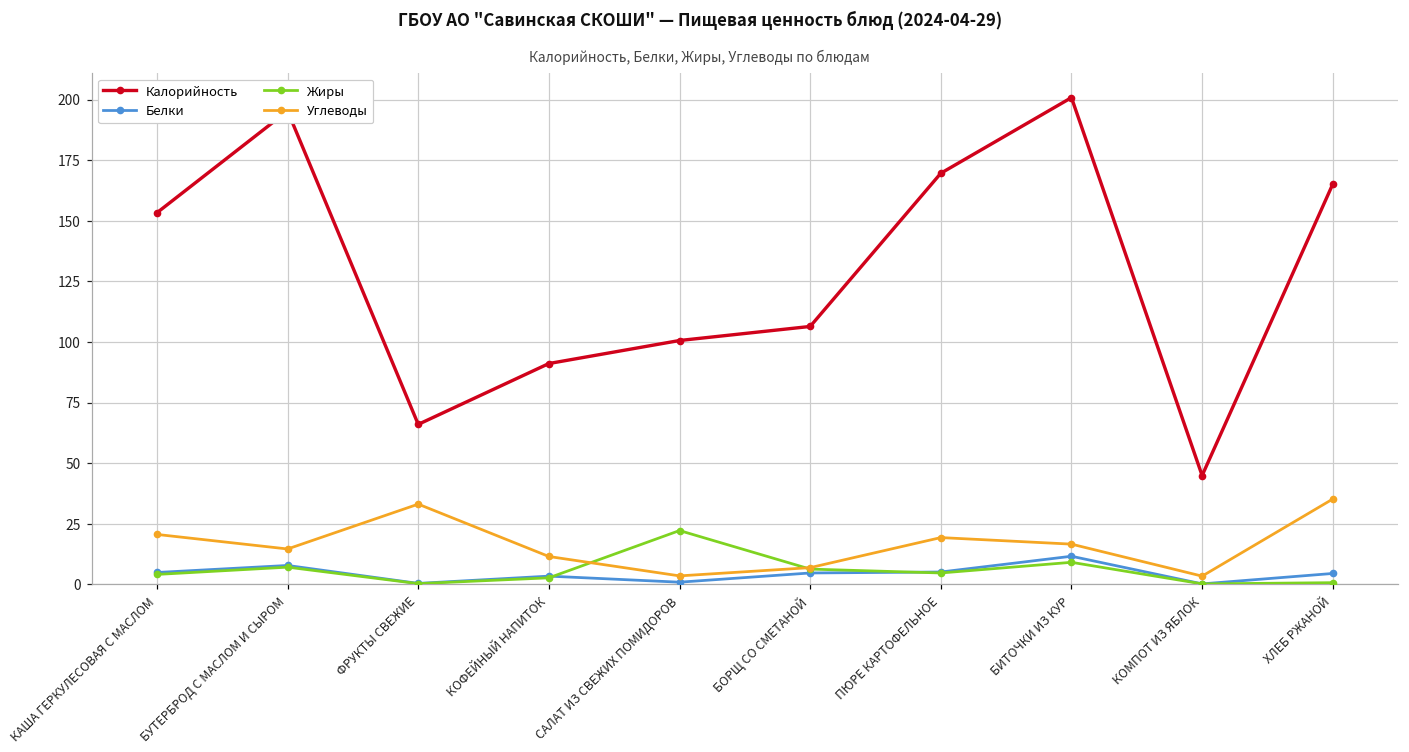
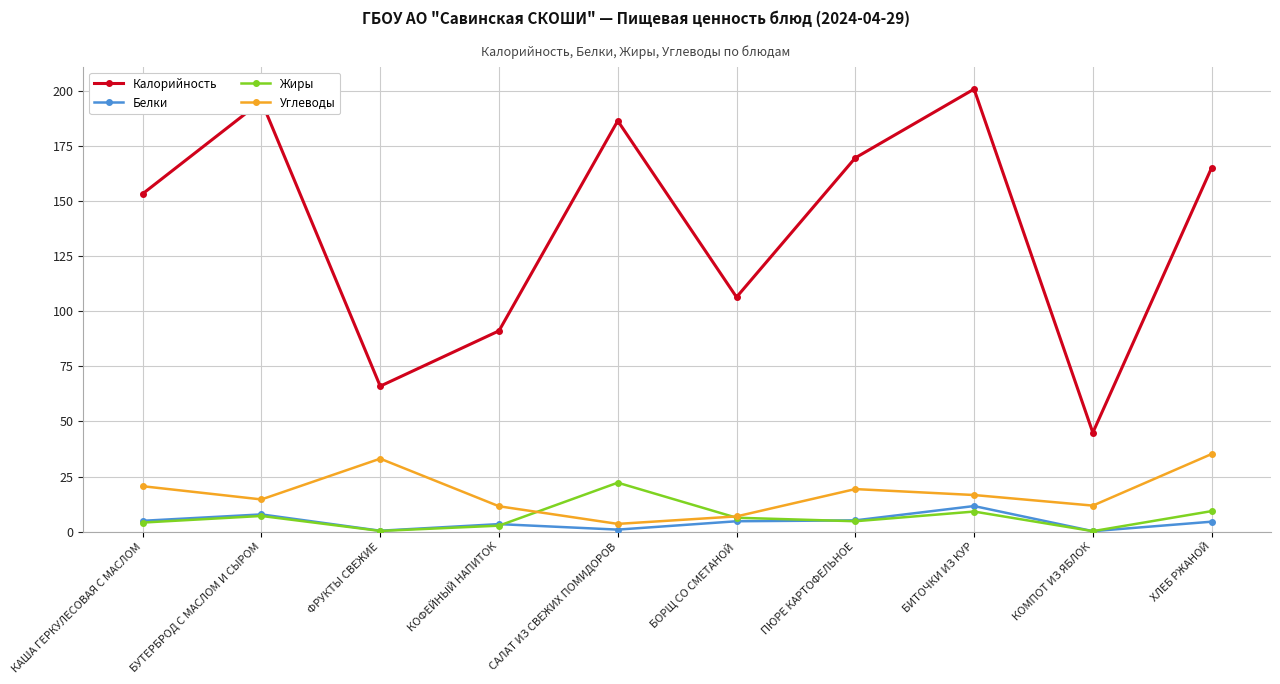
  {
    "Калорийность": {
      "КАША ГЕРКУЛЕСОВАЯ С МАСЛОМ": 153,
      "ФРУКТЫ СВЕЖИЕ": 66,
      "КОФЕЙНЫЙ НАПИТОК": 91,
-     "САЛАТ ИЗ СВЕЖИХ ПОМИДОРОВ": 101,
+     "САЛАТ ИЗ СВЕЖИХ ПОМИДОРОВ": 186,
      "БОРЩ СО СМЕТАНОЙ": 106,
      "ПЮРЕ КАРТОФЕЛЬНОЕ": 170,
      "БИТОЧКИ ИЗ КУР": 201,
      "КОМПОТ ИЗ ЯБЛОК": 45,
      "ХЛЕБ РЖАНОЙ": 165
    },
    "Белки": {
      "САЛАТ ИЗ СВЕЖИХ ПОМИДОРОВ": 1,
      "БОРЩ СО СМЕТАНОЙ": 5,
      "БИТОЧКИ ИЗ КУР": 12,
      "ХЛЕБ РЖАНОЙ": 5
    },
    "Жиры": {
      "САЛАТ ИЗ СВЕЖИХ ПОМИДОРОВ": 22,
      "БИТОЧКИ ИЗ КУР": 9,
-     "ХЛЕБ РЖАНОЙ": 1
+     "ХЛЕБ РЖАНОЙ": 9
    },
    "Углеводы": {
      "КАША ГЕРКУЛЕСОВАЯ С МАСЛОМ": 21,
      "БУТЕРБРОД С МАСЛОМ И СЫРОМ": 15,
      "ФРУКТЫ СВЕЖИЕ": 33,
      "КОФЕЙНЫЙ НАПИТОК": 12,
      "САЛАТ ИЗ СВЕЖИХ ПОМИДОРОВ": 4,
      "ПЮРЕ КАРТОФЕЛЬНОЕ": 19,
      "БИТОЧКИ ИЗ КУР": 17,
-     "КОМПОТ ИЗ ЯБЛОК": 3,
+     "КОМПОТ ИЗ ЯБЛОК": 12,
      "ХЛЕБ РЖАНОЙ": 35
    }
  }
